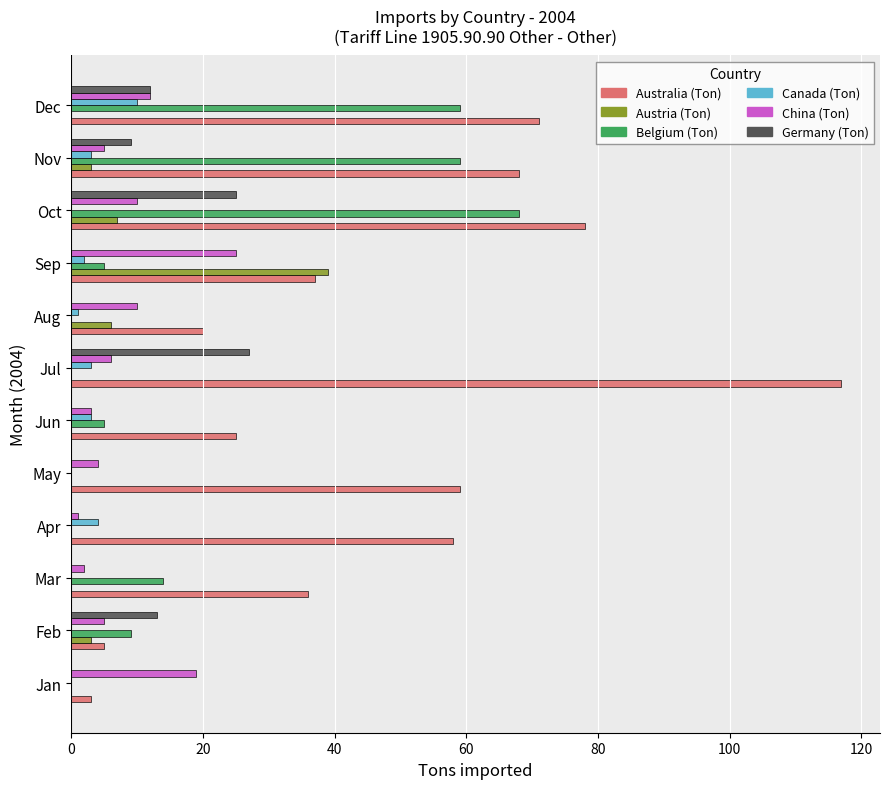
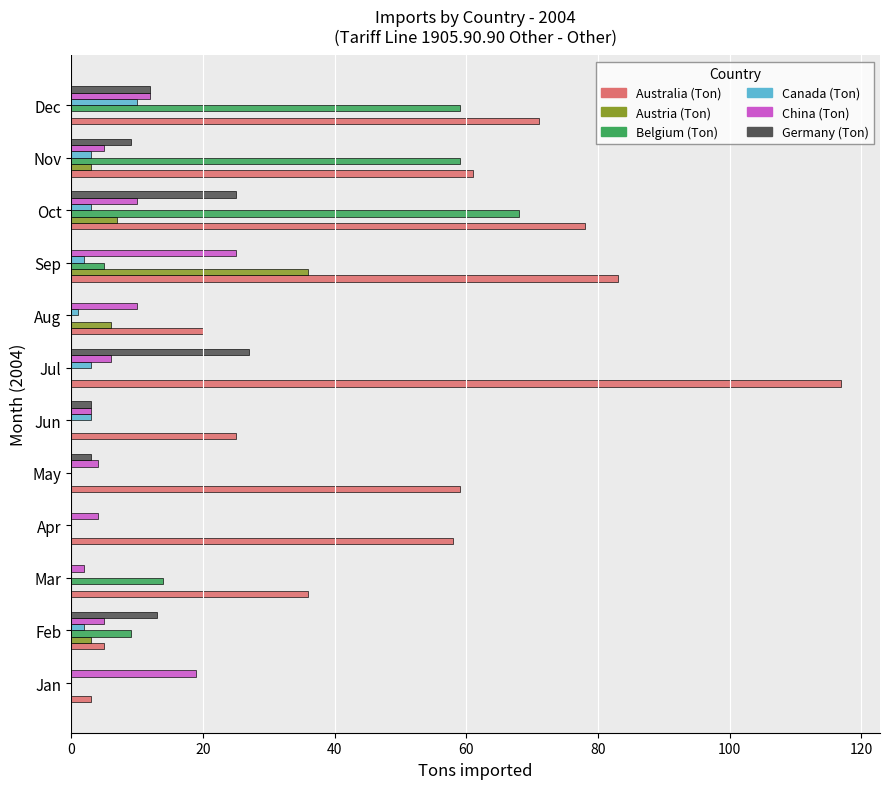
  {
    "Australia (Ton)": {
      "Dec": 71,
-     "Nov": 68,
+     "Nov": 61,
      "Oct": 78,
-     "Sep": 37,
+     "Sep": 83,
      "Aug": 20,
      "Jul": 117,
      "Jun": 25,
      "May": 59,
      "Apr": 58,
      "Mar": 36,
      "Feb": 5,
      "Jan": 3
    },
    "Austria (Ton)": {
      "Dec": 0,
      "Nov": 3,
      "Oct": 7,
-     "Sep": 39,
+     "Sep": 36,
      "Aug": 6,
      "Jul": 0,
      "Jun": 0,
      "May": 0,
      "Apr": 0,
      "Mar": 0,
      "Feb": 3,
      "Jan": 0
    },
    "Belgium (Ton)": {
      "Dec": 59,
      "Nov": 59,
      "Oct": 68,
      "Sep": 5,
      "Aug": 0,
      "Jul": 0,
-     "Jun": 5,
+     "Jun": 0,
      "May": 0,
      "Apr": 0,
      "Mar": 14,
      "Feb": 9,
      "Jan": 0
    },
    "Canada (Ton)": {
      "Dec": 10,
      "Nov": 3,
-     "Oct": 0,
+     "Oct": 3,
      "Sep": 2,
      "Aug": 1,
      "Jul": 3,
      "Jun": 3,
      "May": 0,
-     "Apr": 4,
+     "Apr": 0,
      "Mar": 0,
-     "Feb": 0,
+     "Feb": 2,
      "Jan": 0
    },
    "China (Ton)": {
      "Dec": 12,
      "Nov": 5,
      "Oct": 10,
      "Sep": 25,
      "Aug": 10,
      "Jul": 6,
      "Jun": 3,
      "May": 4,
-     "Apr": 1,
+     "Apr": 4,
      "Mar": 2,
      "Feb": 5,
      "Jan": 19
    },
    "Germany (Ton)": {
      "Dec": 12,
      "Nov": 9,
      "Oct": 25,
      "Sep": 0,
      "Aug": 0,
      "Jul": 27,
-     "Jun": 0,
-     "May": 0,
+     "Jun": 3,
+     "May": 3,
      "Apr": 0,
      "Mar": 0,
      "Feb": 13,
      "Jan": 0
    }
  }
